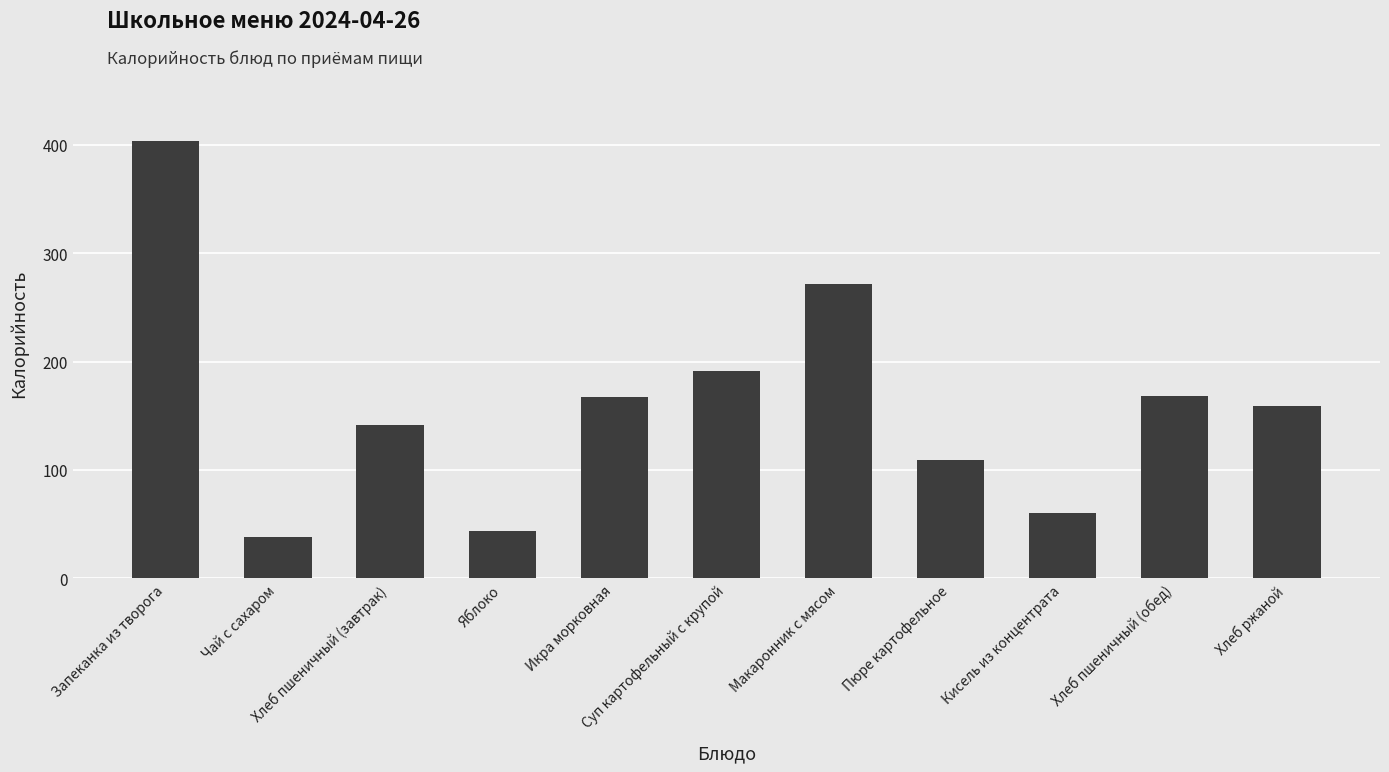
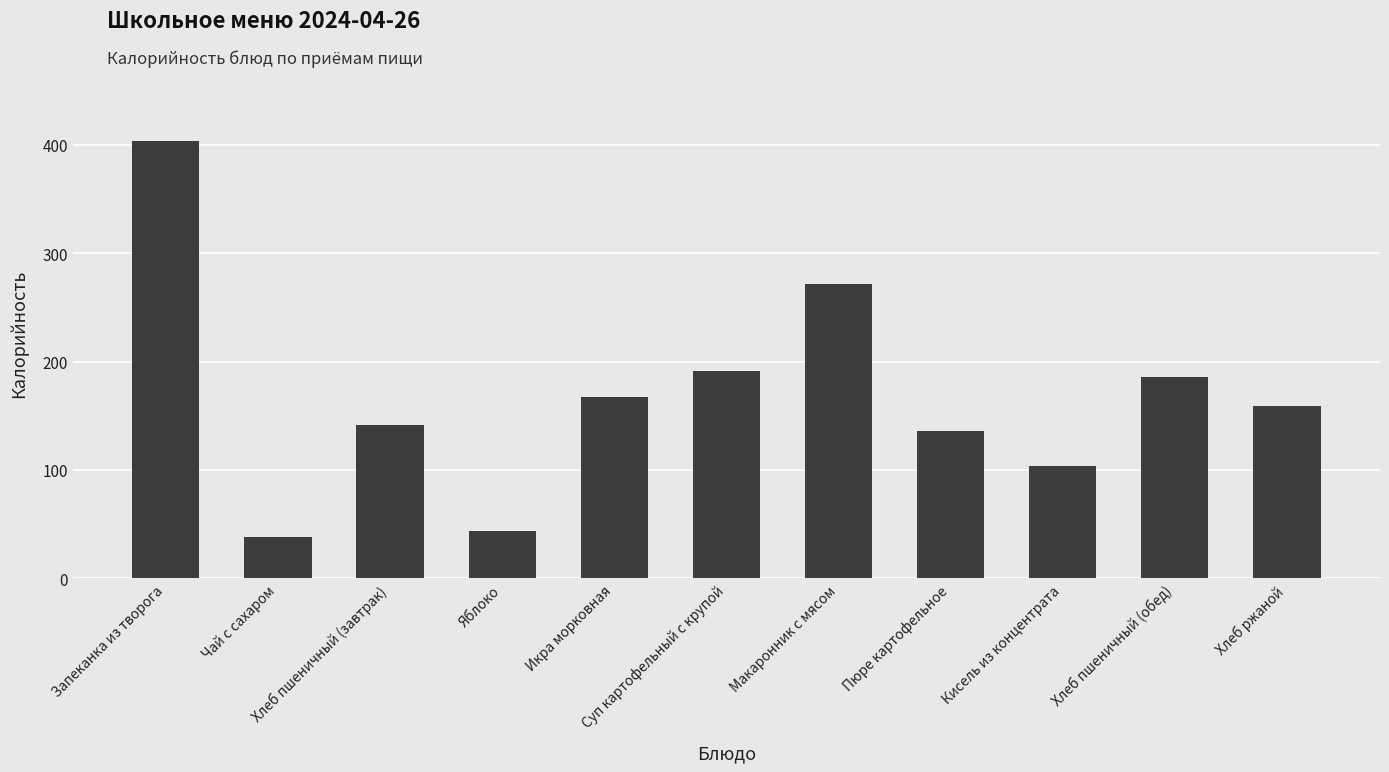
  {
    "Запеканка из творога": 404,
    "Чай с сахаром": 38,
    "Хлеб пшеничный (завтрак)": 141,
    "Яблоко": 44,
    "Икра морковная": 167,
    "Суп картофельный с крупой": 192,
    "Макаронник с мясом": 272,
-   "Пюре картофельное": 109,
-   "Кисель из концентрата": 60,
-   "Хлеб пшеничный (обед)": 168,
+   "Пюре картофельное": 136,
+   "Кисель из концентрата": 104,
+   "Хлеб пшеничный (обед)": 186,
    "Хлеб ржаной": 159
  }
